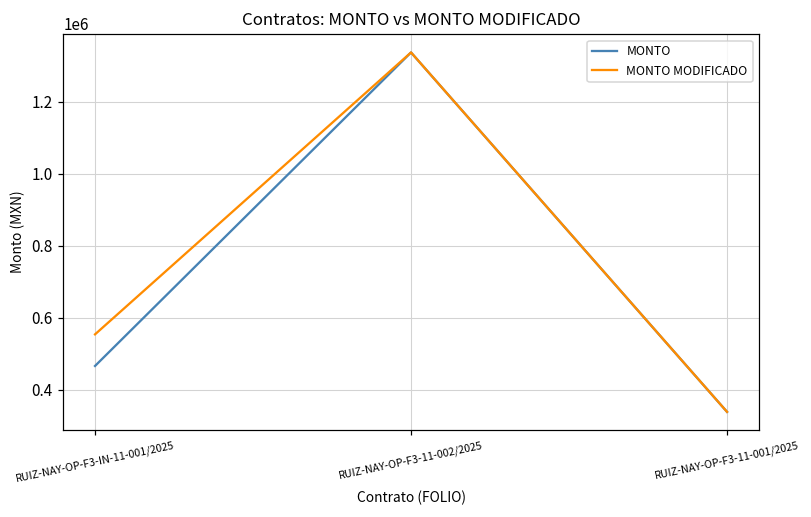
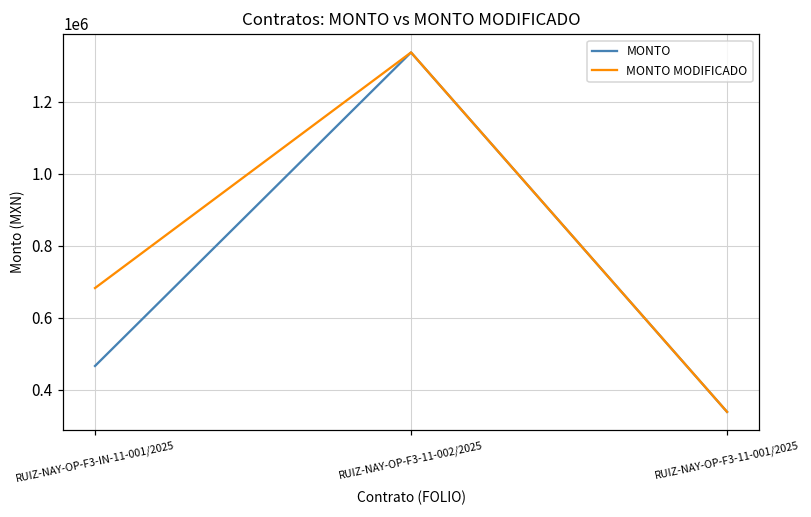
  {
    "MONTO": {
      "RUIZ-NAY-OP-F3-IN-11-001/2025": 470000
    },
    "MONTO MODIFICADO": {
-     "RUIZ-NAY-OP-F3-IN-11-001/2025": 550000
+     "RUIZ-NAY-OP-F3-IN-11-001/2025": 680000
    }
  }
